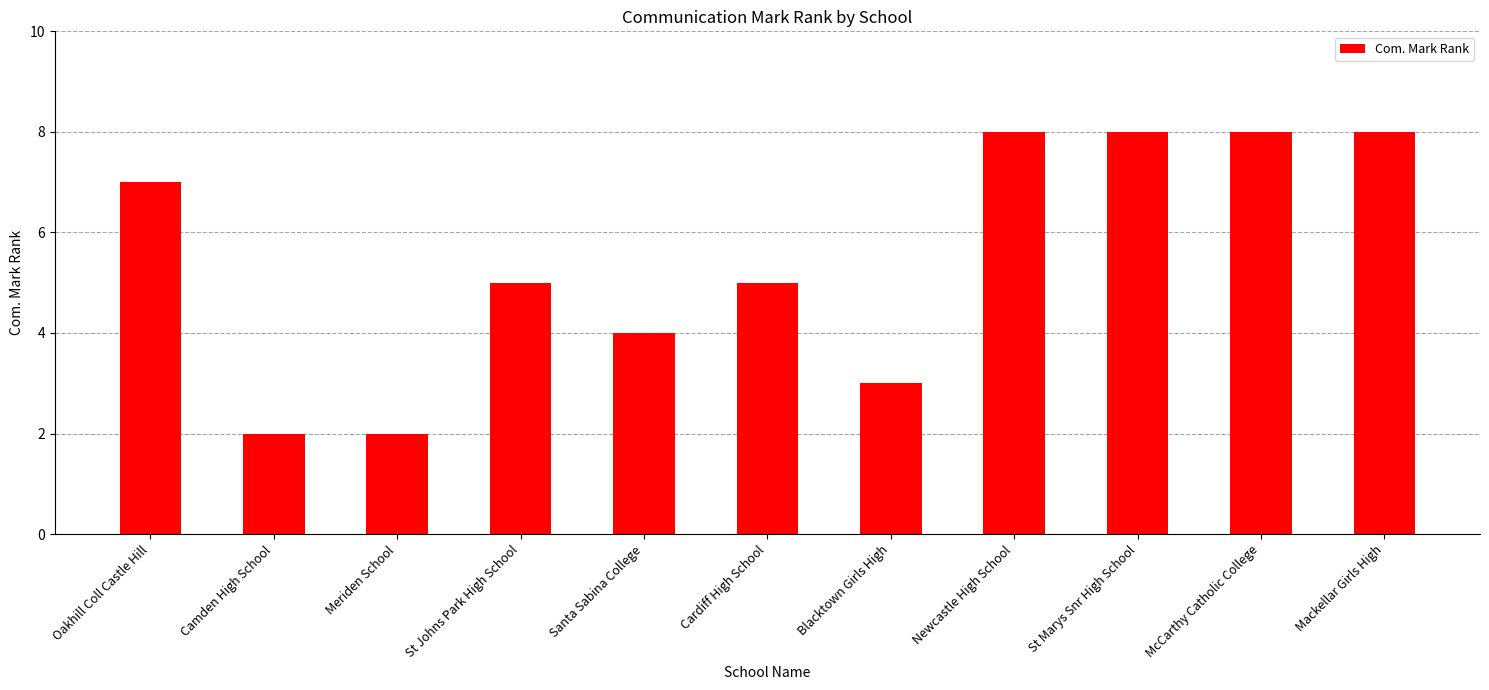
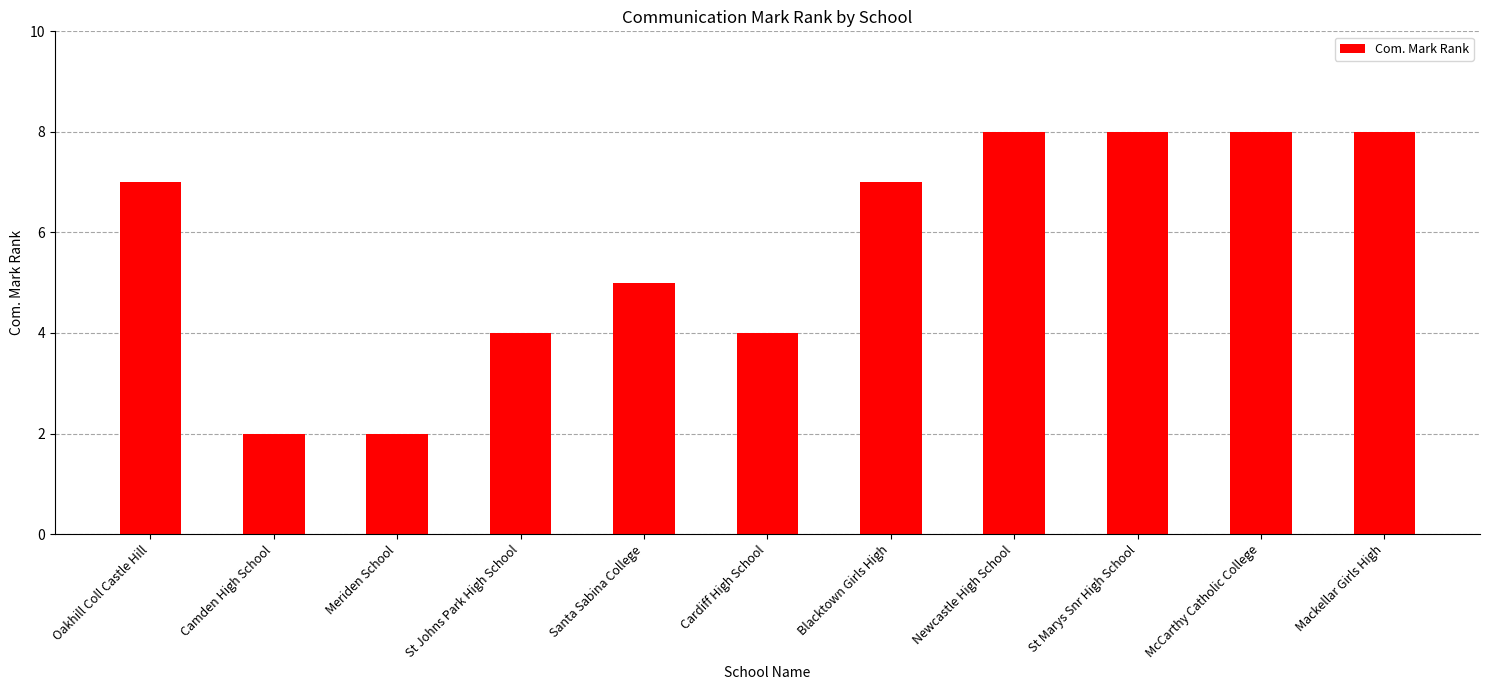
  {
    "Oakhill Coll Castle Hill": 7,
    "Camden High School": 2,
    "Meriden School": 2,
-   "St Johns Park High School": 5,
-   "Santa Sabina College": 4,
-   "Cardiff High School": 5,
-   "Blacktown Girls High": 3,
+   "St Johns Park High School": 4,
+   "Santa Sabina College": 5,
+   "Cardiff High School": 4,
+   "Blacktown Girls High": 7,
    "Newcastle High School": 8,
    "St Marys Snr High School": 8,
    "McCarthy Catholic College": 8,
    "Mackellar Girls High": 8
  }
